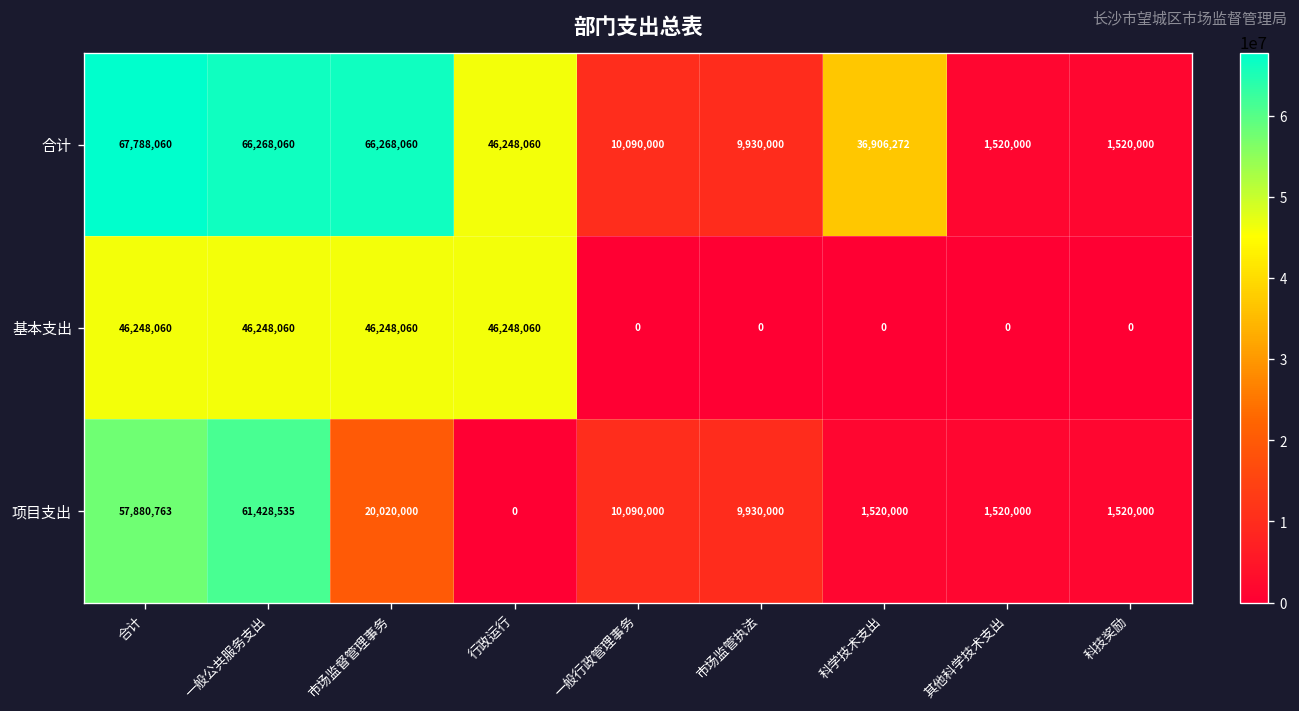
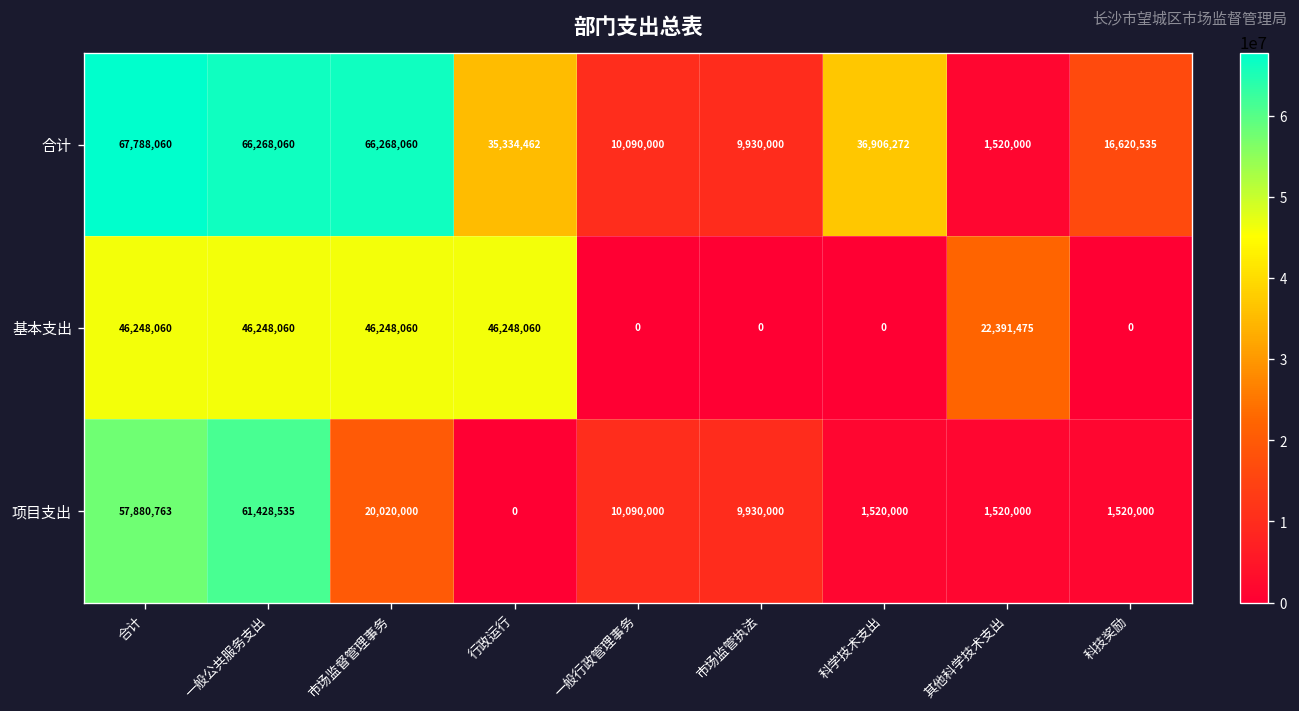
  {
    "合计": {
      "合计": "67,788,060",
      "一般公共服务支出": "66,268,060",
      "市场监督管理事务": "66,268,060",
-     "行政运行": "46,248,060",
+     "行政运行": "35,334,462",
      "一般行政管理事务": "10,090,000",
      "市场监管执法": "9,930,000",
      "科学技术支出": "36,906,272",
      "其他科学技术支出": "1,520,000",
-     "科技奖励": "1,520,000"
+     "科技奖励": "16,620,535"
    },
    "基本支出": {
      "合计": "46,248,060",
      "一般公共服务支出": "46,248,060",
      "市场监督管理事务": "46,248,060",
      "行政运行": "46,248,060",
      "一般行政管理事务": "0",
      "市场监管执法": "0",
      "科学技术支出": "0",
-     "其他科学技术支出": "0",
+     "其他科学技术支出": "22,391,475",
      "科技奖励": "0"
    },
    "项目支出": {
      "合计": "57,880,763",
      "一般公共服务支出": "61,428,535",
      "市场监督管理事务": "20,020,000",
      "行政运行": "0",
      "一般行政管理事务": "10,090,000",
      "市场监管执法": "9,930,000",
      "科学技术支出": "1,520,000",
      "其他科学技术支出": "1,520,000",
      "科技奖励": "1,520,000"
    }
  }
